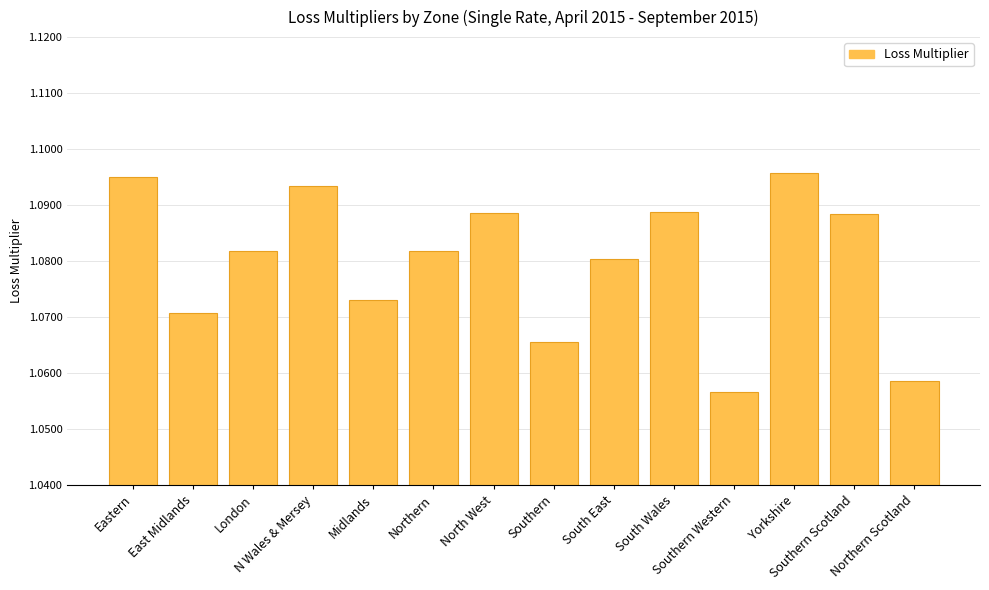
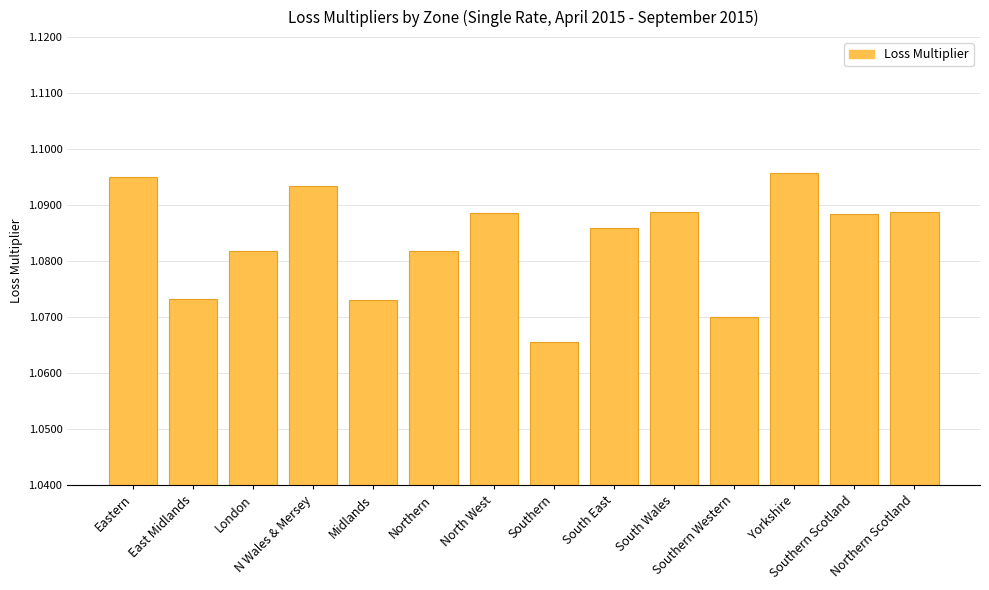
  {
    "Eastern": 1.095,
-   "East Midlands": 1.071,
+   "East Midlands": 1.073,
    "London": 1.082,
    "N Wales & Mersey": 1.093,
    "Midlands": 1.073,
    "Northern": 1.082,
    "North West": 1.089,
    "Southern": 1.065,
-   "South East": 1.080,
+   "South East": 1.086,
    "South Wales": 1.089,
-   "Southern Western": 1.057,
+   "Southern Western": 1.070,
    "Yorkshire": 1.096,
    "Southern Scotland": 1.088,
-   "Northern Scotland": 1.059
+   "Northern Scotland": 1.089
  }
